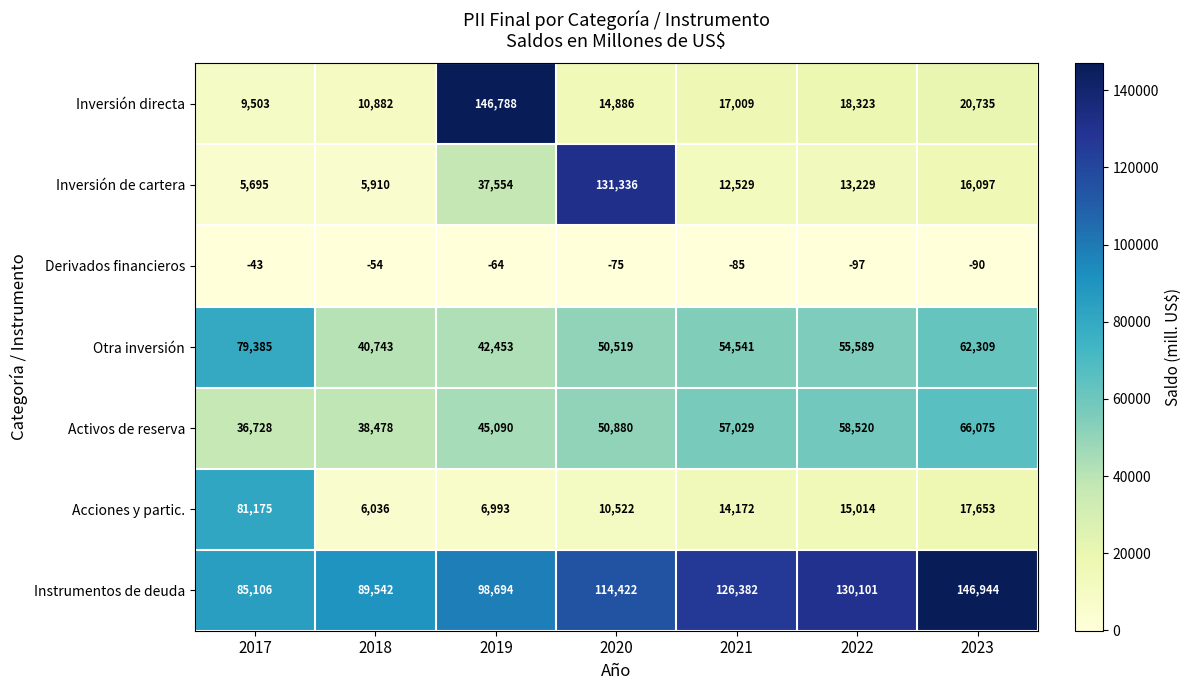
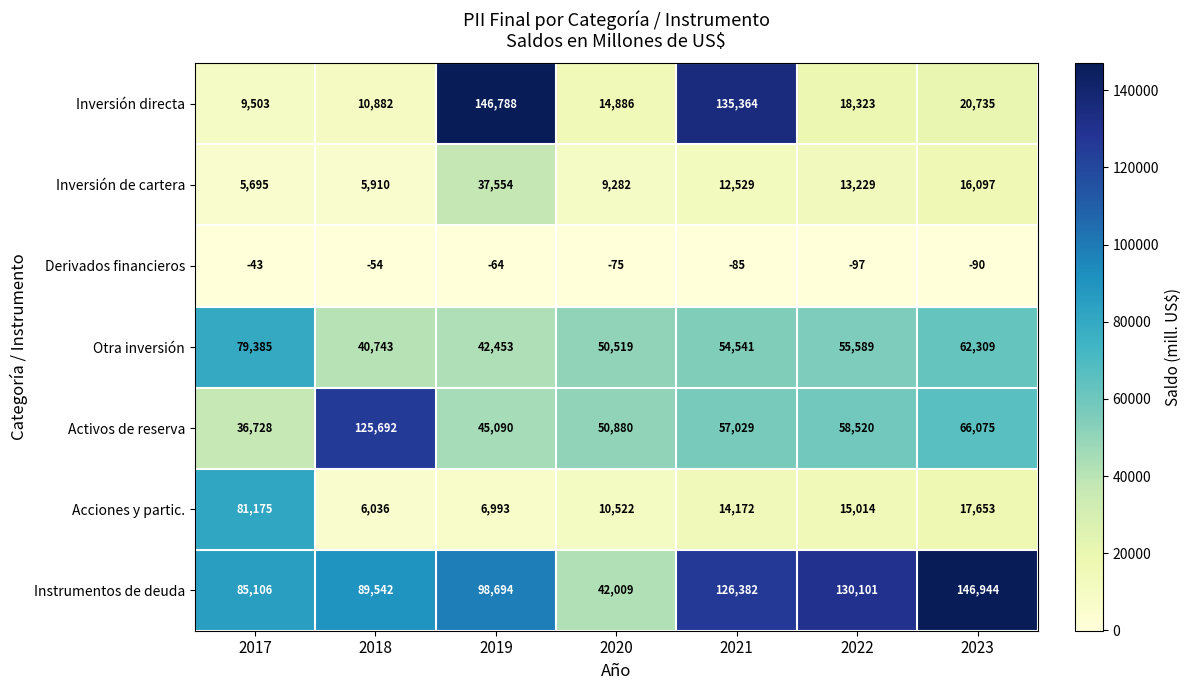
  {
    "Inversión directa": {
      "2017": "9,503",
      "2018": "10,882",
      "2019": "146,788",
      "2020": "14,886",
-     "2021": "17,009",
+     "2021": "135,364",
      "2022": "18,323",
      "2023": "20,735"
    },
    "Inversión de cartera": {
      "2017": "5,695",
      "2018": "5,910",
      "2019": "37,554",
-     "2020": "131,336",
+     "2020": "9,282",
      "2021": "12,529",
      "2022": "13,229",
      "2023": "16,097"
    },
    "Derivados financieros": {
      "2017": "-43",
      "2018": "-54",
      "2019": "-64",
      "2020": "-75",
      "2021": "-85",
      "2022": "-97",
      "2023": "-90"
    },
    "Otra inversión": {
      "2017": "79,385",
      "2018": "40,743",
      "2019": "42,453",
      "2020": "50,519",
      "2021": "54,541",
      "2022": "55,589",
      "2023": "62,309"
    },
    "Activos de reserva": {
      "2017": "36,728",
-     "2018": "38,478",
+     "2018": "125,692",
      "2019": "45,090",
      "2020": "50,880",
      "2021": "57,029",
      "2022": "58,520",
      "2023": "66,075"
    },
    "Acciones y partic.": {
      "2017": "81,175",
      "2018": "6,036",
      "2019": "6,993",
      "2020": "10,522",
      "2021": "14,172",
      "2022": "15,014",
      "2023": "17,653"
    },
    "Instrumentos de deuda": {
      "2017": "85,106",
      "2018": "89,542",
      "2019": "98,694",
-     "2020": "114,422",
+     "2020": "42,009",
      "2021": "126,382",
      "2022": "130,101",
      "2023": "146,944"
    }
  }
